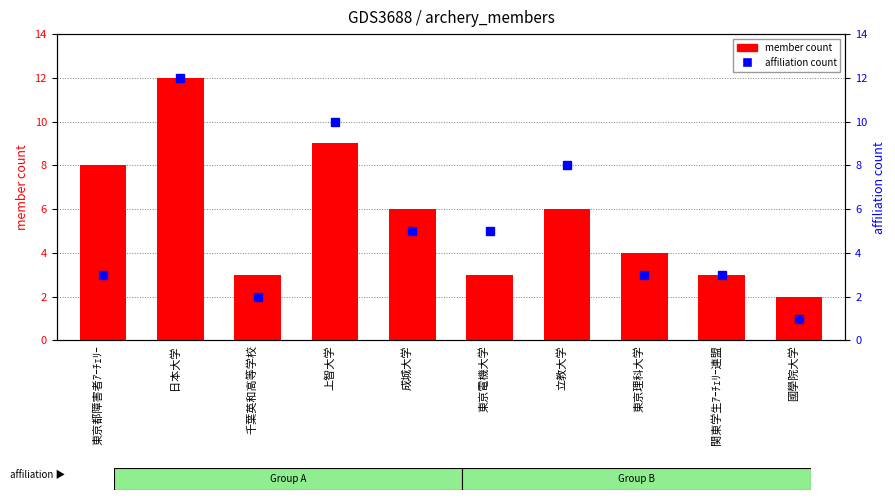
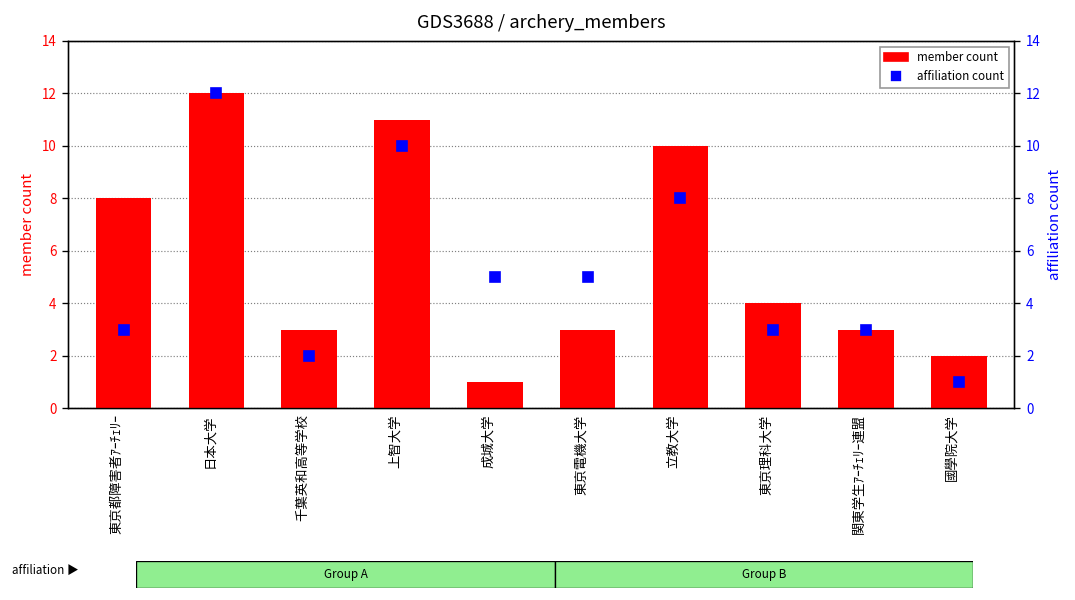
  {
    "member count": {
      "東京都障害者ｱｰﾁｪﾘｰ": 8,
      "日本大学": 12,
      "千葉英和高等学校": 3,
-     "上智大学": 9,
-     "成城大学": 6,
+     "上智大学": 11,
+     "成城大学": 1,
      "東京電機大学": 3,
-     "立教大学": 6,
+     "立教大学": 10,
      "東京理科大学": 4,
      "関東学生ｱｰﾁｪﾘｰ連盟": 3,
      "國學院大学": 2
    }
  }
